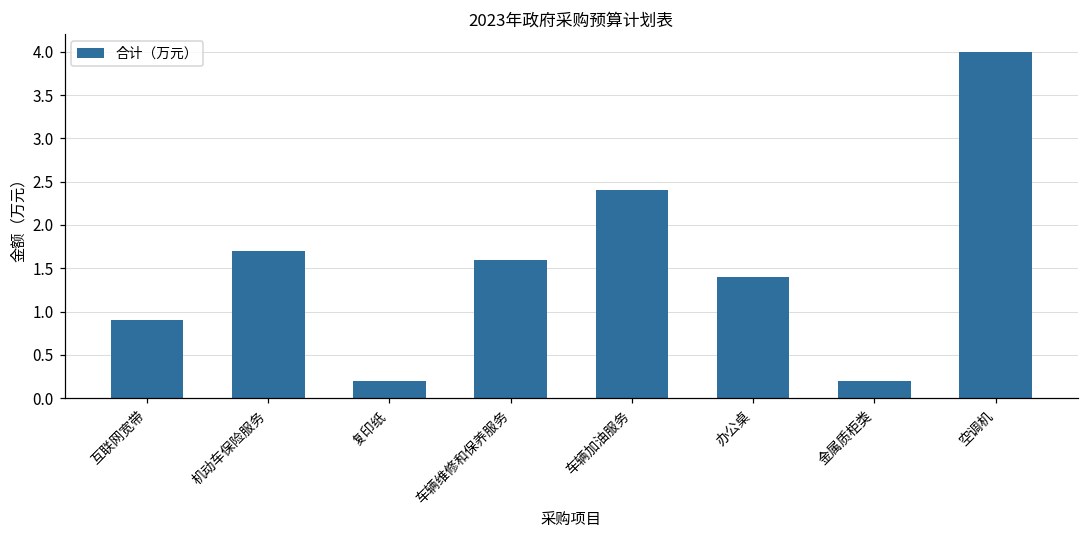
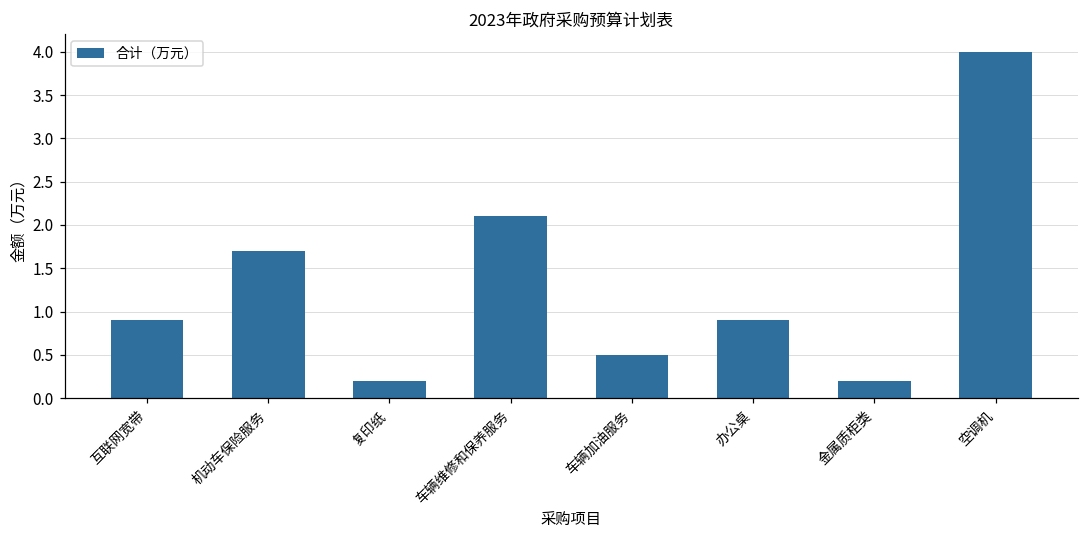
  {
    "互联网宽带": 0.9,
    "机动车保险服务": 1.7,
    "复印纸": 0.2,
-   "车辆维修和保养服务": 1.6,
-   "车辆加油服务": 2.4,
-   "办公桌": 1.4,
+   "车辆维修和保养服务": 2.1,
+   "车辆加油服务": 0.5,
+   "办公桌": 0.9,
    "金属质柜类": 0.2,
    "空调机": 4.0
  }
